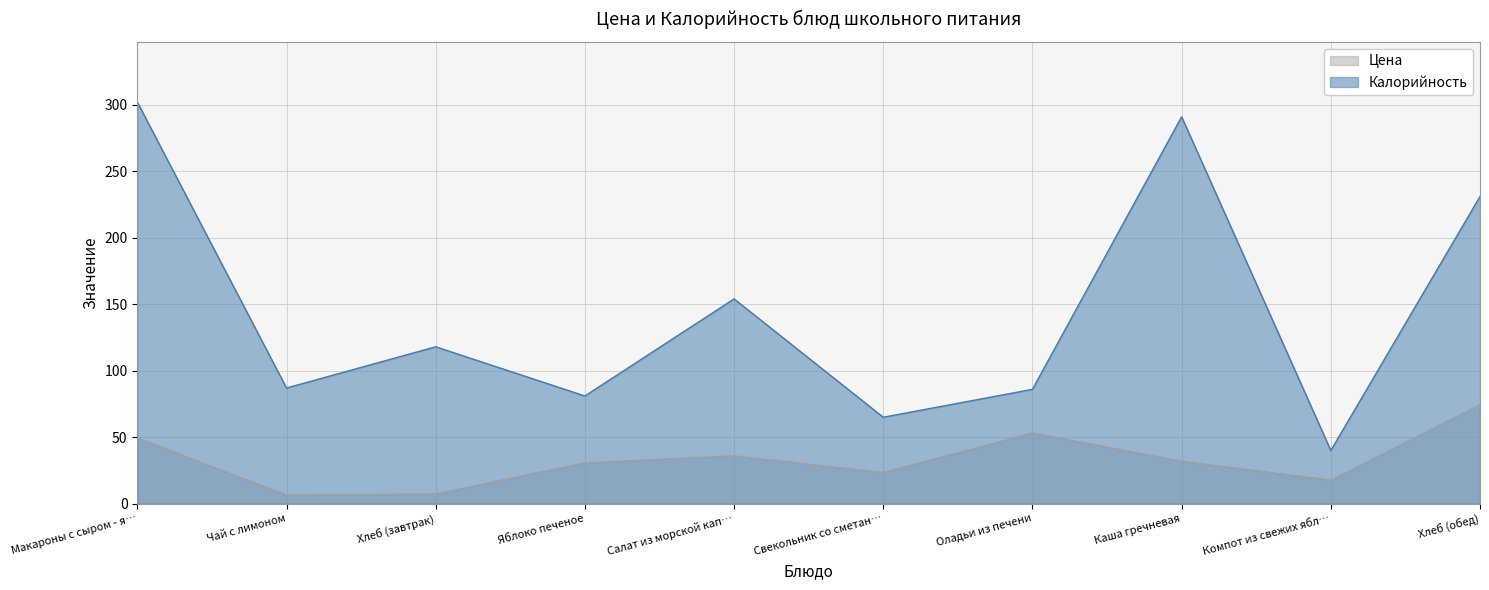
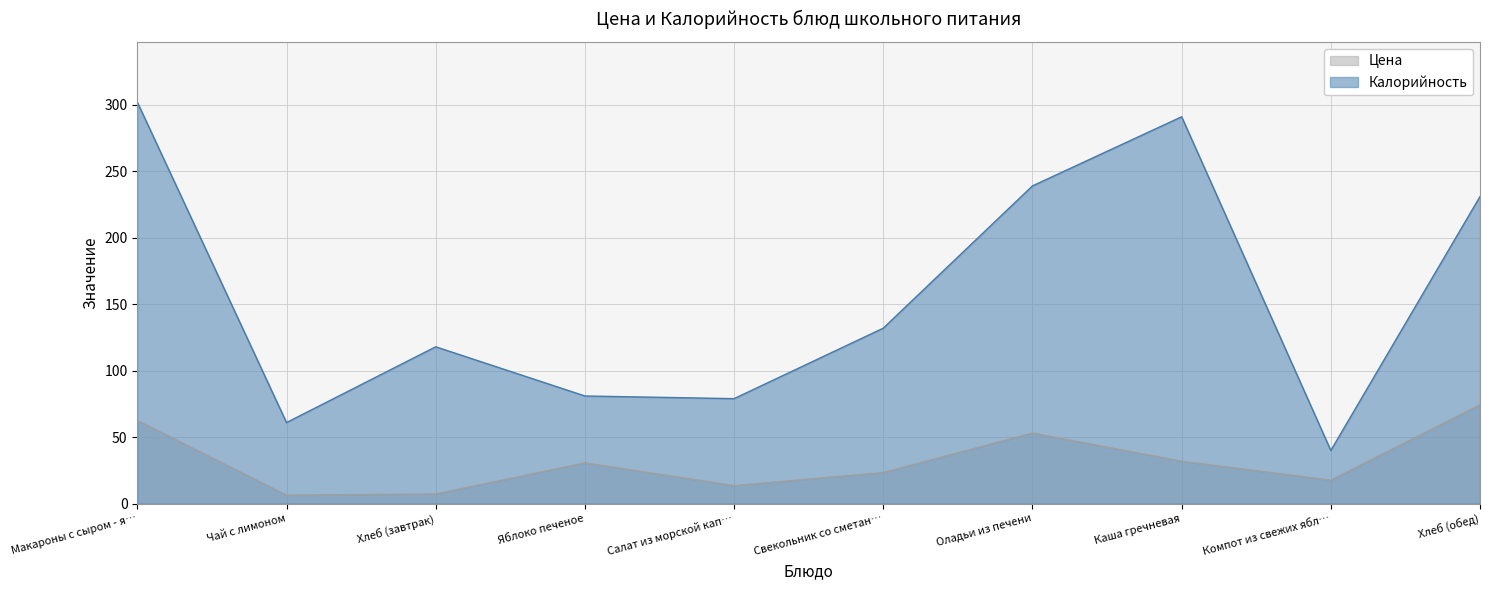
  {
    "Цена": {
-     "Макароны с сыром - я…": 49,
+     "Макароны с сыром - я…": 63,
      "Чай с лимоном": 6,
      "Хлеб (завтрак)": 7,
      "Яблоко печеное": 31,
-     "Салат из морской кап…": 36,
+     "Салат из морской кап…": 14,
      "Свекольник со сметан…": 23,
      "Оладьи из печени": 53,
      "Каша гречневая": 32,
      "Компот из свежих ябл…": 18,
      "Хлеб (обед)": 74
    },
    "Калорийность": {
      "Макароны с сыром - я…": 302,
-     "Чай с лимоном": 87,
+     "Чай с лимоном": 61,
      "Хлеб (завтрак)": 118,
      "Яблоко печеное": 81,
-     "Салат из морской кап…": 154,
-     "Свекольник со сметан…": 65,
-     "Оладьи из печени": 86,
+     "Салат из морской кап…": 79,
+     "Свекольник со сметан…": 132,
+     "Оладьи из печени": 239,
      "Каша гречневая": 291,
      "Компот из свежих ябл…": 40,
      "Хлеб (обед)": 231
    }
  }
